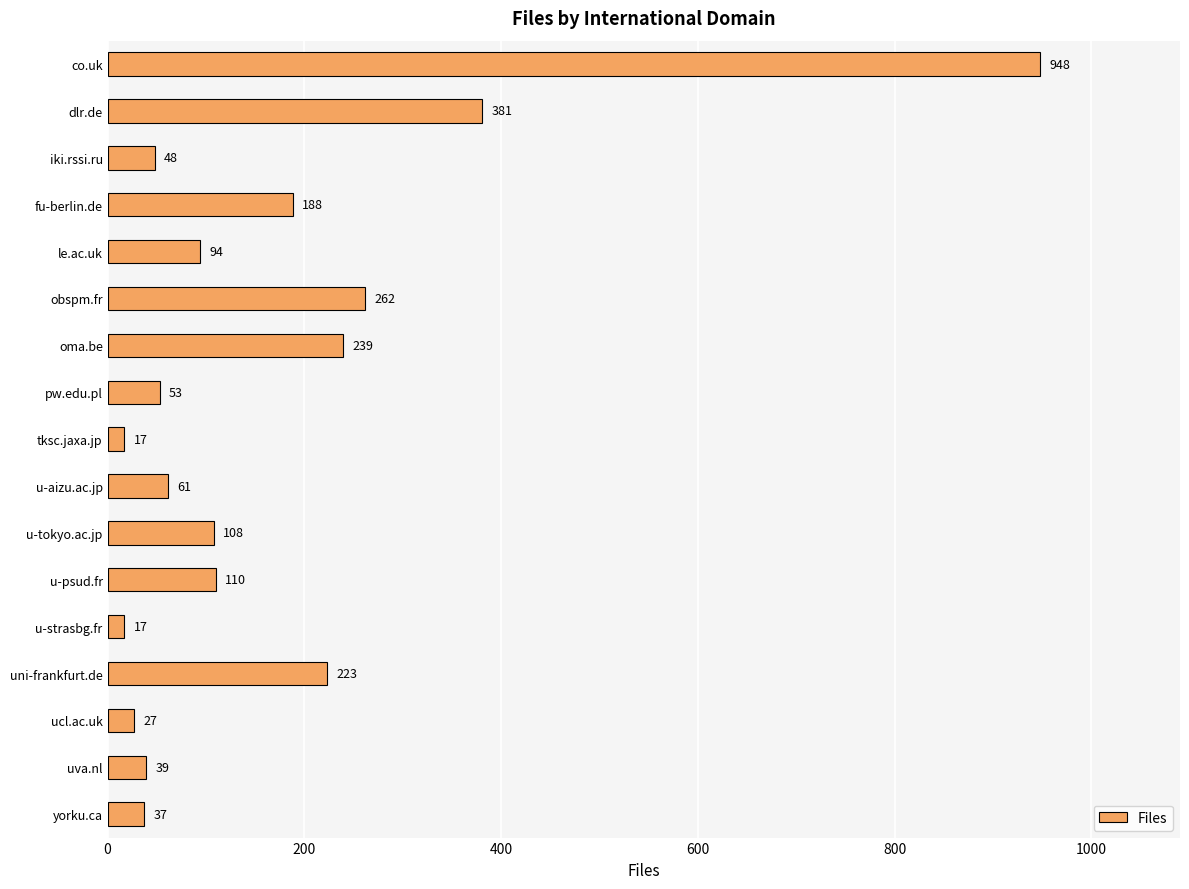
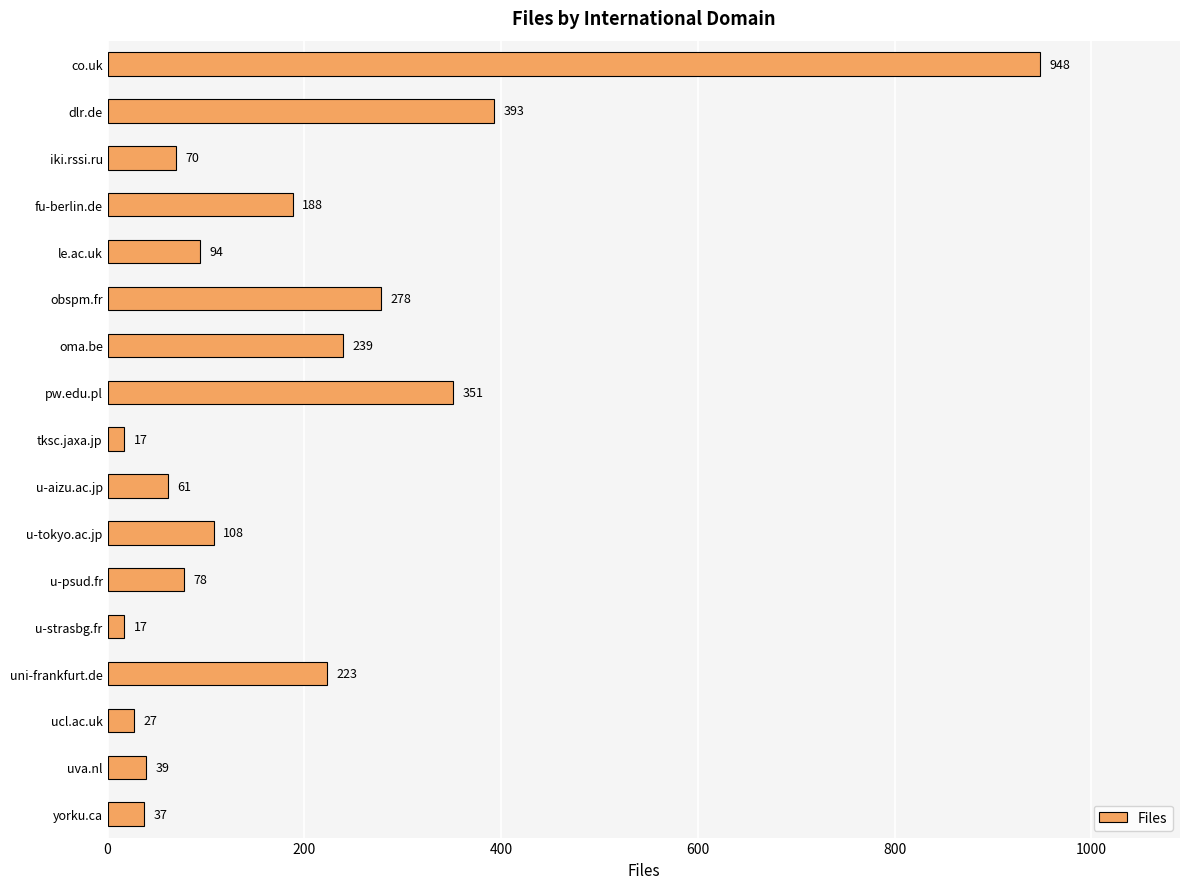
  {
    "co.uk": 948,
-   "dlr.de": 381,
-   "iki.rssi.ru": 48,
+   "dlr.de": 393,
+   "iki.rssi.ru": 70,
    "fu-berlin.de": 188,
    "le.ac.uk": 94,
-   "obspm.fr": 262,
+   "obspm.fr": 278,
    "oma.be": 239,
-   "pw.edu.pl": 53,
+   "pw.edu.pl": 351,
    "tksc.jaxa.jp": 17,
    "u-aizu.ac.jp": 61,
    "u-tokyo.ac.jp": 108,
-   "u-psud.fr": 110,
+   "u-psud.fr": 78,
    "u-strasbg.fr": 17,
    "uni-frankfurt.de": 223,
    "ucl.ac.uk": 27,
    "uva.nl": 39,
    "yorku.ca": 37
  }
